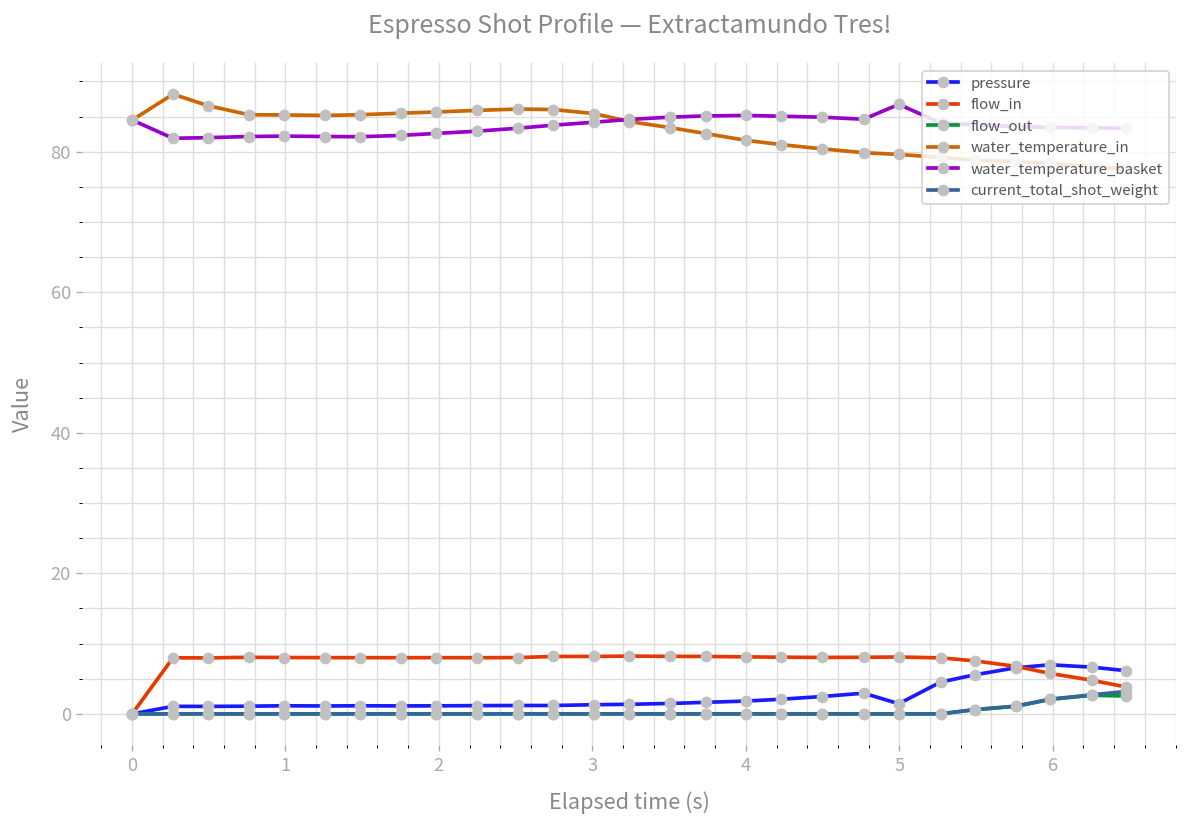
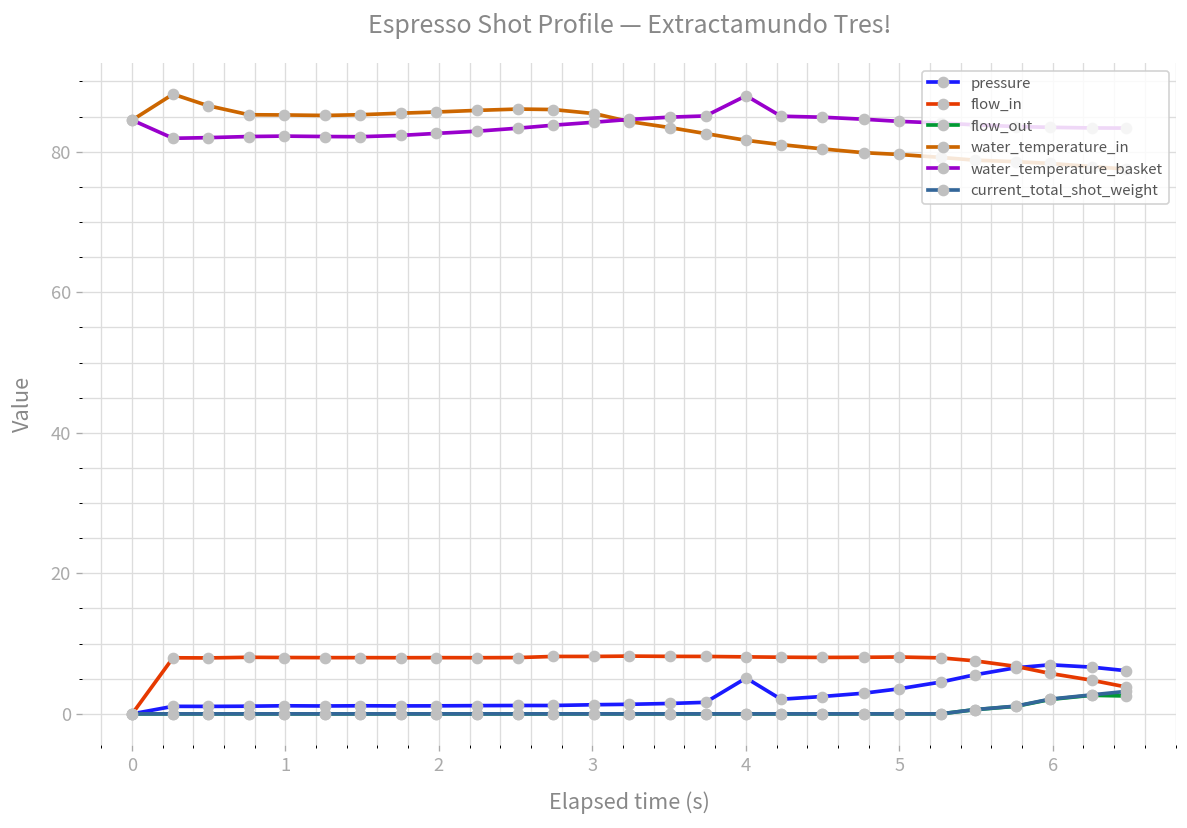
  {
    "pressure": {
-     "4": 2,
-     "5": 1
+     "4": 5,
+     "5": 4
    },
    "water_temperature_basket": {
-     "4": 85,
-     "5": 87
+     "4": 88,
+     "5": 84
    }
  }
